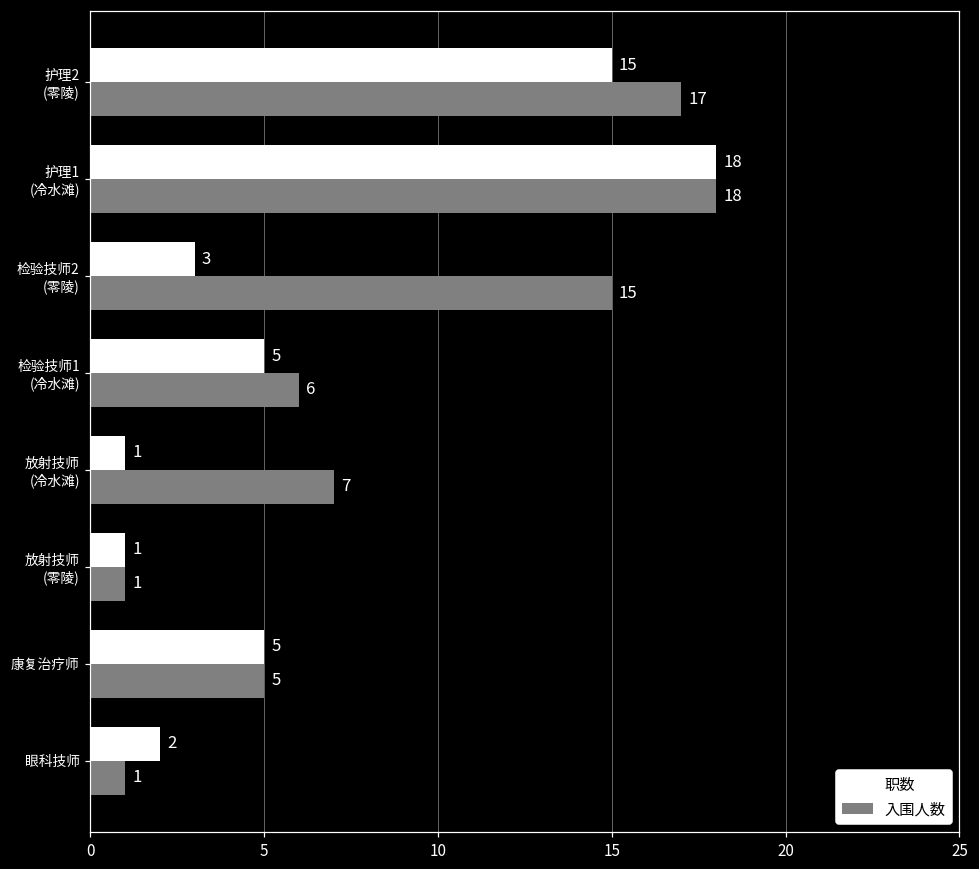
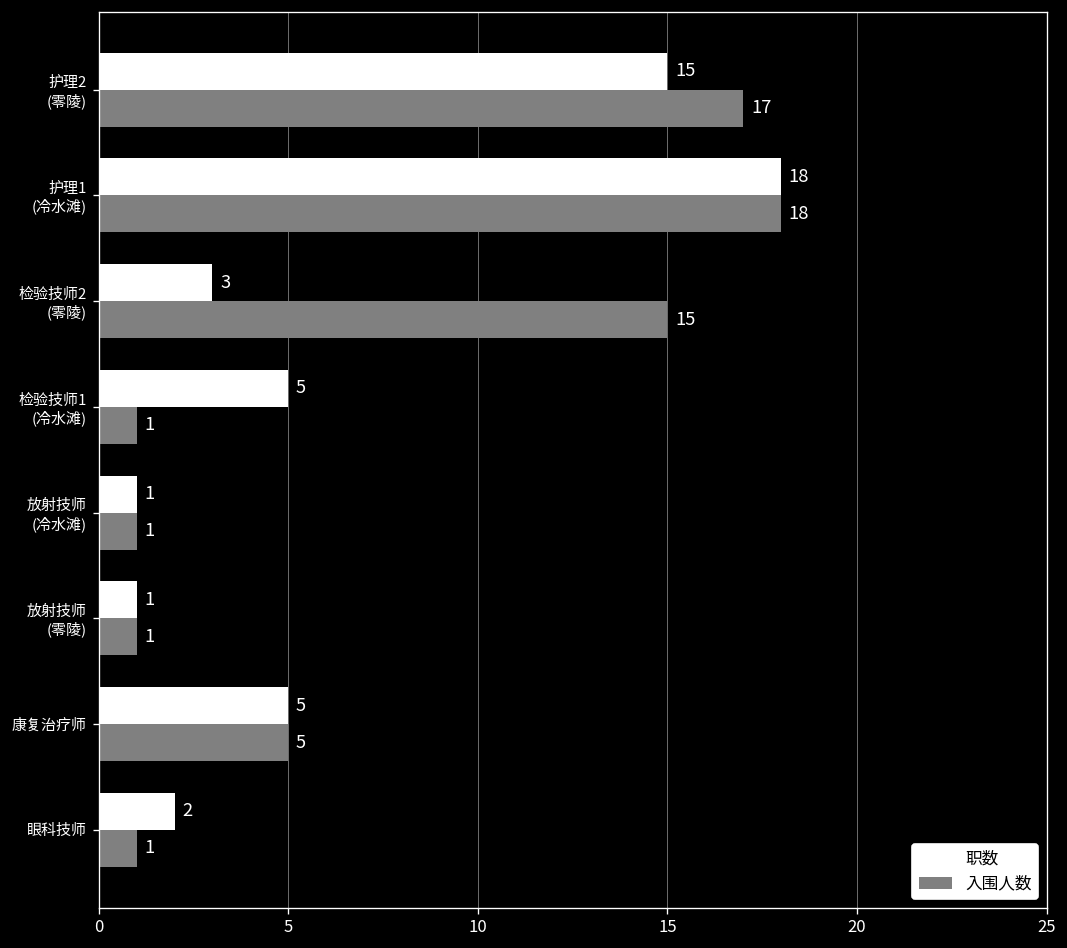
  {
    "职数": {
      "护理2 (零陵)": 15,
      "护理1 (冷水滩)": 18,
      "检验技师2 (零陵)": 3,
      "检验技师1 (冷水滩)": 5,
      "放射技师 (冷水滩)": 1,
      "放射技师 (零陵)": 1,
      "康复治疗师": 5,
      "眼科技师": 2
    },
    "入围人数": {
      "护理2 (零陵)": 17,
      "护理1 (冷水滩)": 18,
      "检验技师2 (零陵)": 15,
-     "检验技师1 (冷水滩)": 6,
-     "放射技师 (冷水滩)": 7,
+     "检验技师1 (冷水滩)": 1,
+     "放射技师 (冷水滩)": 1,
      "放射技师 (零陵)": 1,
      "康复治疗师": 5,
      "眼科技师": 1
    }
  }
